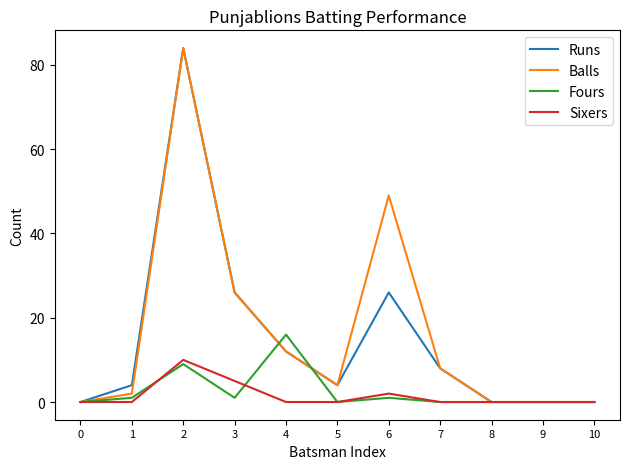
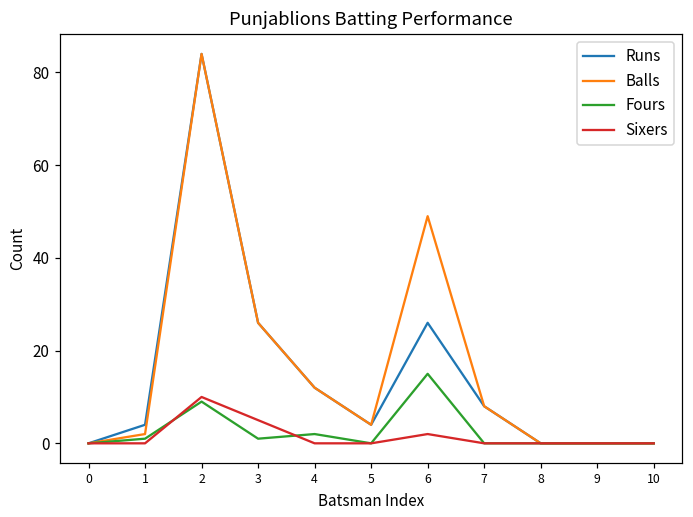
  {
    "Runs": {
      "1": 4,
      "6": 26
    },
    "Balls": {
      "1": 2,
      "6": 49
    },
    "Fours": {
      "1": 1,
      "2": 9,
      "3": 1,
-     "4": 16,
-     "6": 1
+     "4": 2,
+     "6": 15
    },
    "Sixers": {
      "1": 0,
      "2": 10,
      "3": 5,
      "4": 0,
      "6": 2
    }
  }
